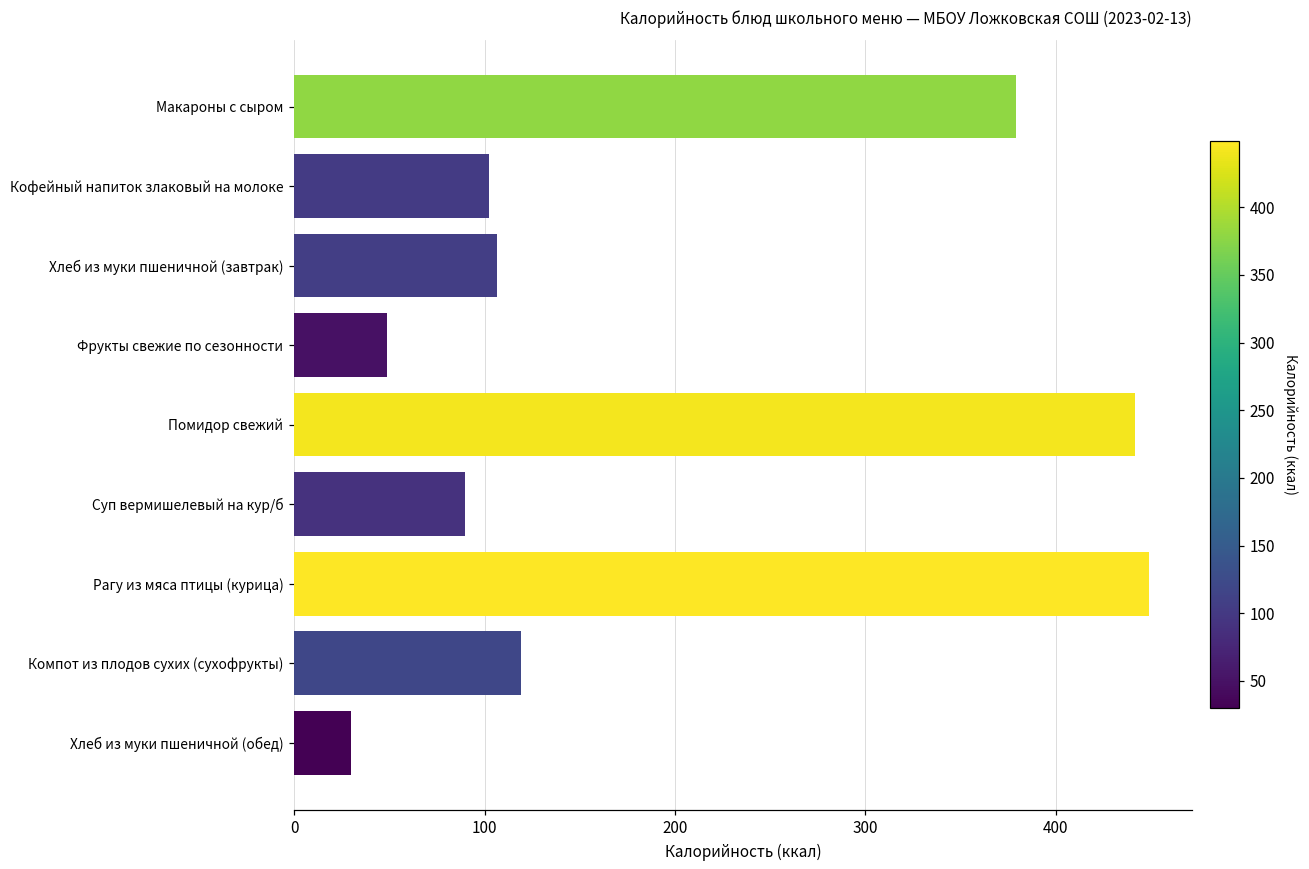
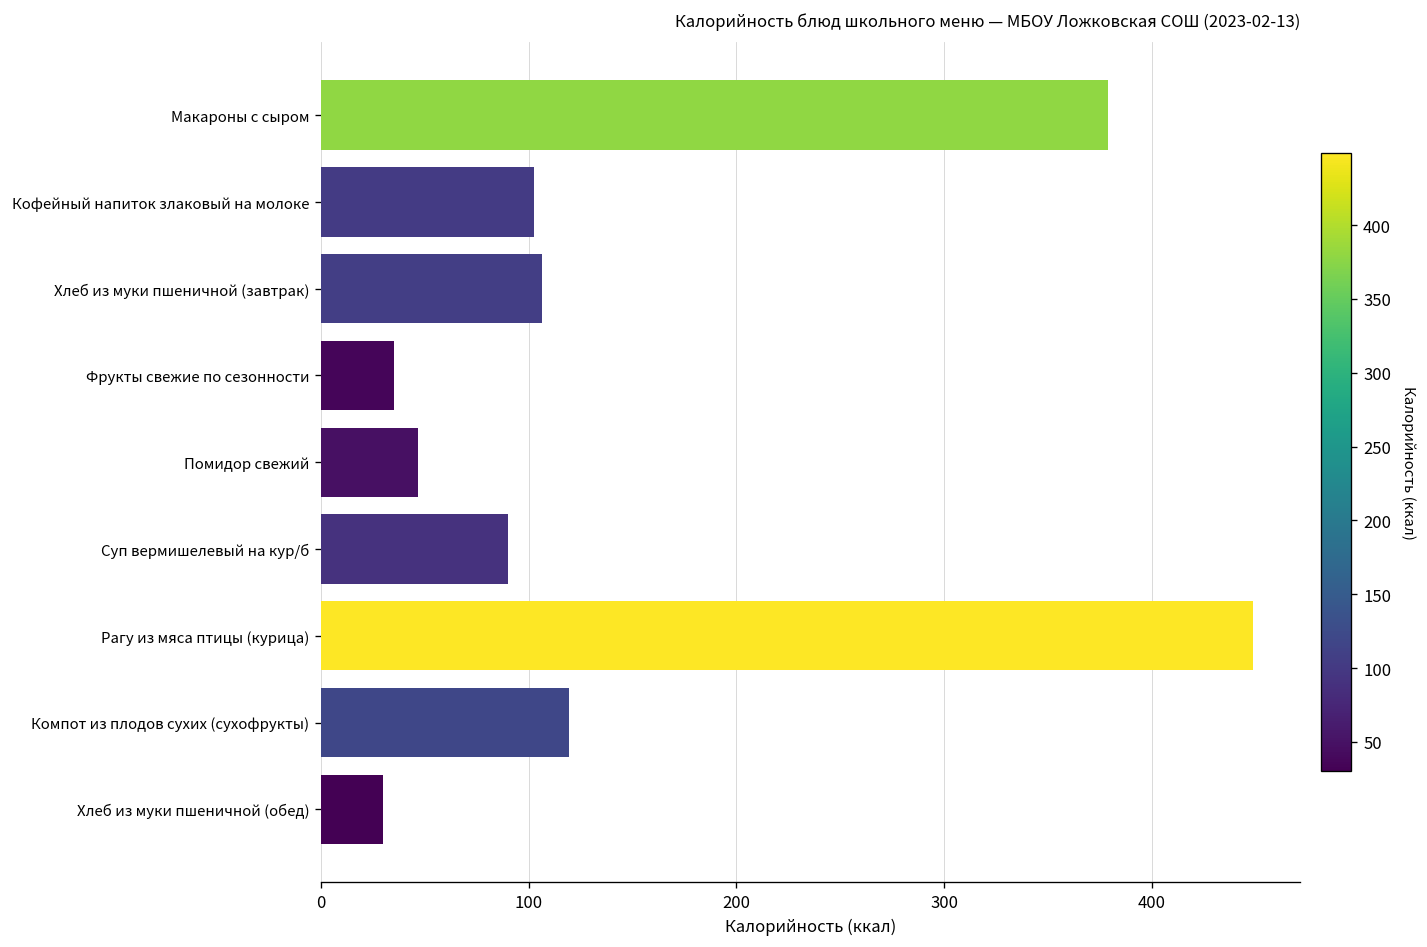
  {
    "Макароны с сыром": 379,
    "Кофейный напиток злаковый на молоке": 102,
    "Хлеб из муки пшеничной (завтрак)": 106,
-   "Фрукты свежие по сезонности": 49,
-   "Помидор свежий": 441,
+   "Фрукты свежие по сезонности": 35,
+   "Помидор свежий": 47,
    "Суп вермишелевый на кур/б": 90,
    "Рагу из мяса птицы (курица)": 449,
    "Компот из плодов сухих (сухофрукты)": 119,
    "Хлеб из муки пшеничной (обед)": 30
  }
